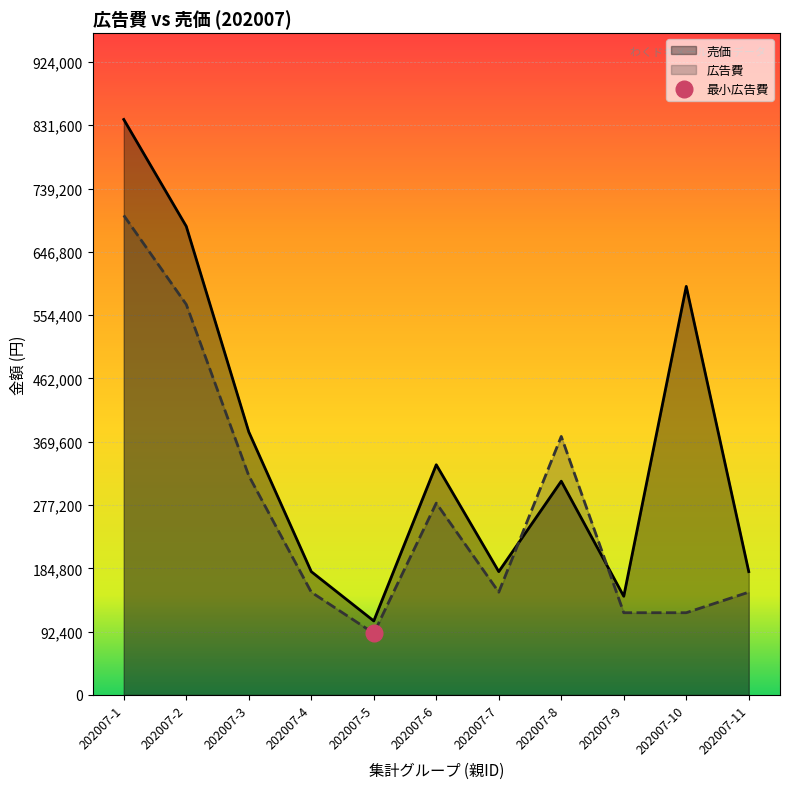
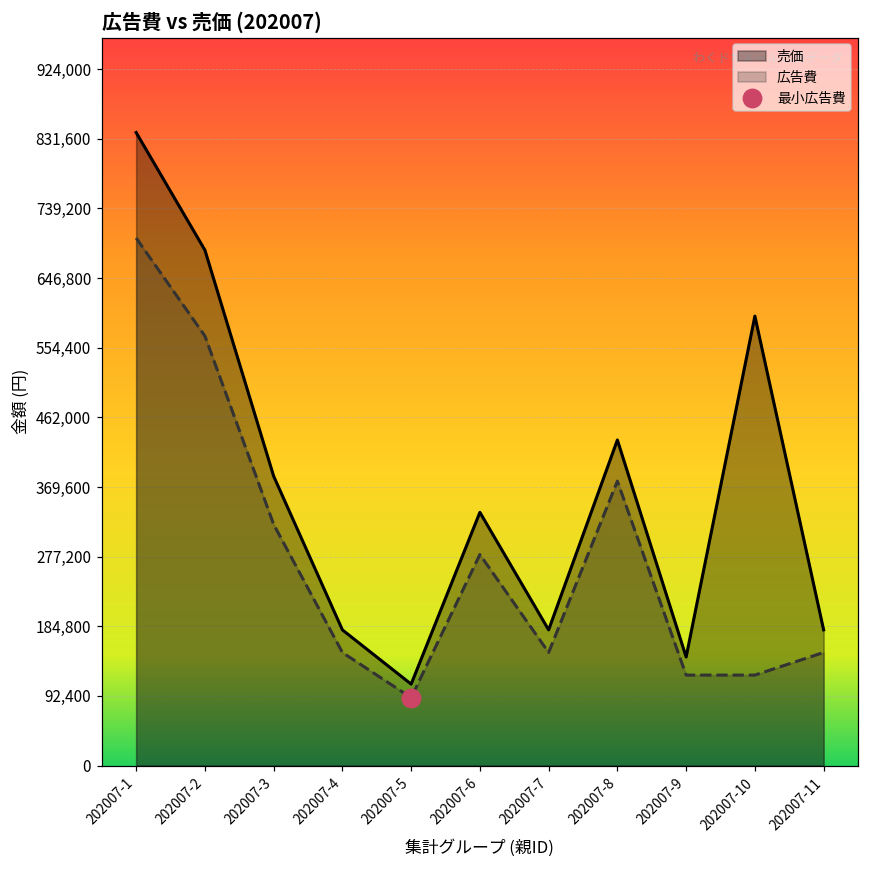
  {
    "売価": {
      "202007-1": "840,000",
      "202007-2": "680,000",
      "202007-3": "380,000",
      "202007-4": "180,000",
      "202007-5": "110,000",
      "202007-6": "340,000",
      "202007-7": "180,000",
-     "202007-8": "310,000",
+     "202007-8": "430,000",
      "202007-9": "140,000",
      "202007-10": "600,000",
      "202007-11": "180,000"
    },
    "広告費": {
      "202007-1": "700,000",
      "202007-2": "570,000",
      "202007-3": "320,000",
      "202007-4": "150,000",
      "202007-6": "280,000",
      "202007-7": "150,000",
      "202007-8": "380,000",
      "202007-9": "120,000",
      "202007-10": "120,000",
      "202007-11": "150,000"
    }
  }
